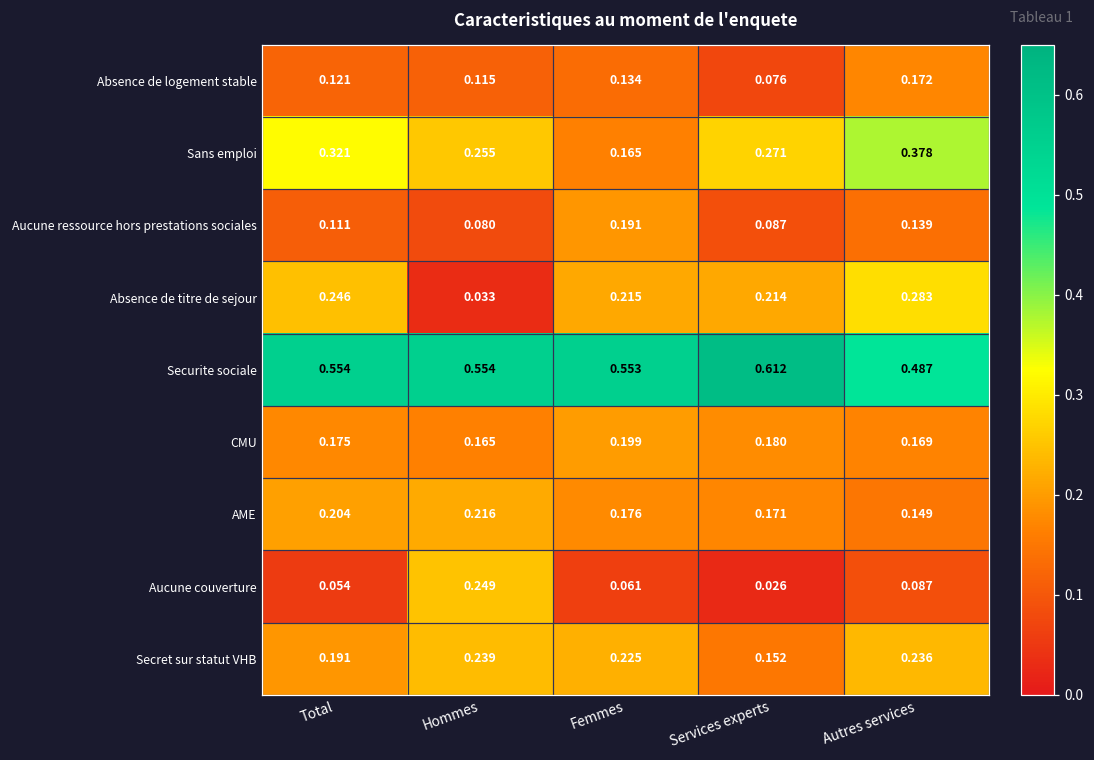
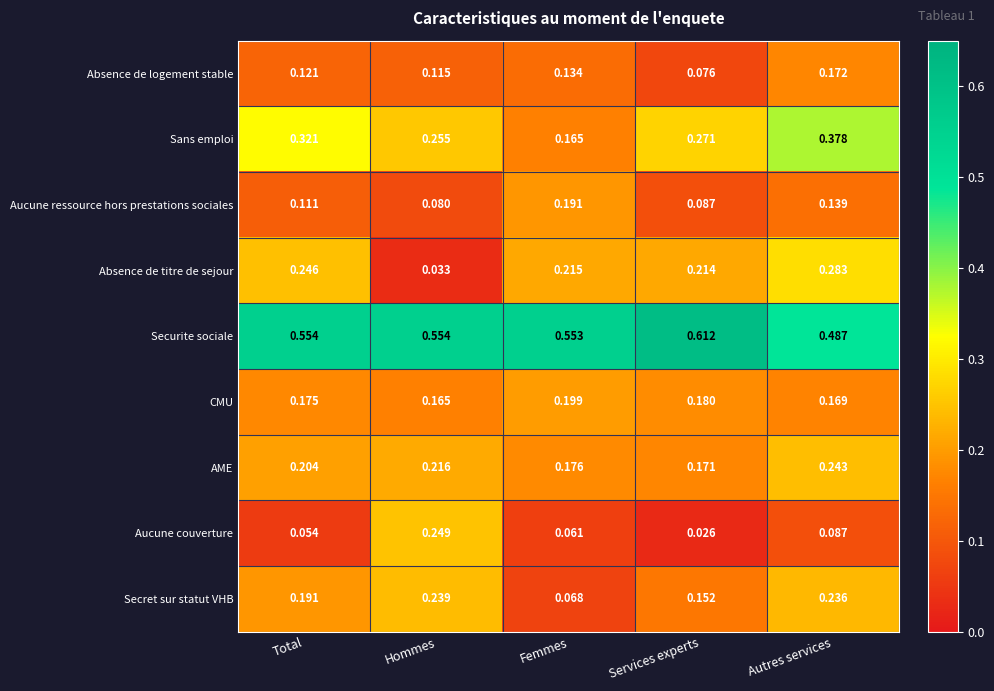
  {
    "Absence de logement stable": {
      "Total": 0.121,
      "Hommes": 0.115,
      "Femmes": 0.134,
      "Services experts": 0.076,
      "Autres services": 0.172
    },
    "Sans emploi": {
      "Total": 0.321,
      "Hommes": 0.255,
      "Femmes": 0.165,
      "Services experts": 0.271,
      "Autres services": 0.378
    },
    "Aucune ressource hors prestations sociales": {
      "Total": 0.111,
      "Hommes": 0.080,
      "Femmes": 0.191,
      "Services experts": 0.087,
      "Autres services": 0.139
    },
    "Absence de titre de sejour": {
      "Total": 0.246,
      "Hommes": 0.033,
      "Femmes": 0.215,
      "Services experts": 0.214,
      "Autres services": 0.283
    },
    "Securite sociale": {
      "Total": 0.554,
      "Hommes": 0.554,
      "Femmes": 0.553,
      "Services experts": 0.612,
      "Autres services": 0.487
    },
    "CMU": {
      "Total": 0.175,
      "Hommes": 0.165,
      "Femmes": 0.199,
      "Services experts": 0.180,
      "Autres services": 0.169
    },
    "AME": {
      "Total": 0.204,
      "Hommes": 0.216,
      "Femmes": 0.176,
      "Services experts": 0.171,
-     "Autres services": 0.149
+     "Autres services": 0.243
    },
    "Aucune couverture": {
      "Total": 0.054,
      "Hommes": 0.249,
      "Femmes": 0.061,
      "Services experts": 0.026,
      "Autres services": 0.087
    },
    "Secret sur statut VHB": {
      "Total": 0.191,
      "Hommes": 0.239,
-     "Femmes": 0.225,
+     "Femmes": 0.068,
      "Services experts": 0.152,
      "Autres services": 0.236
    }
  }
